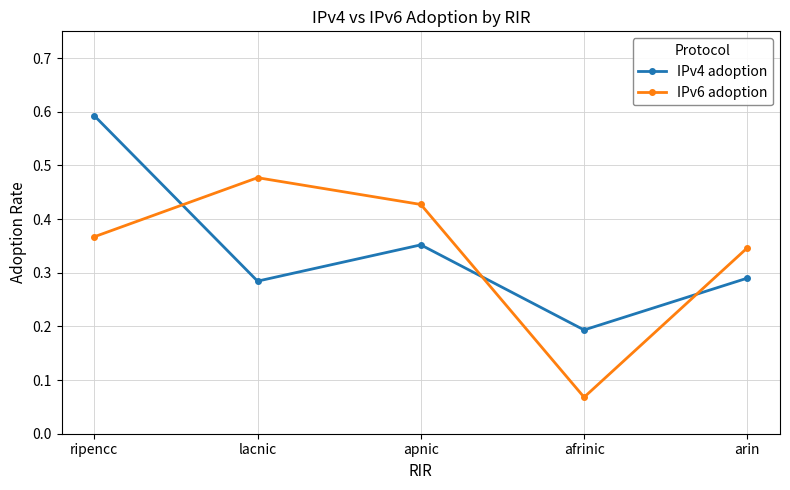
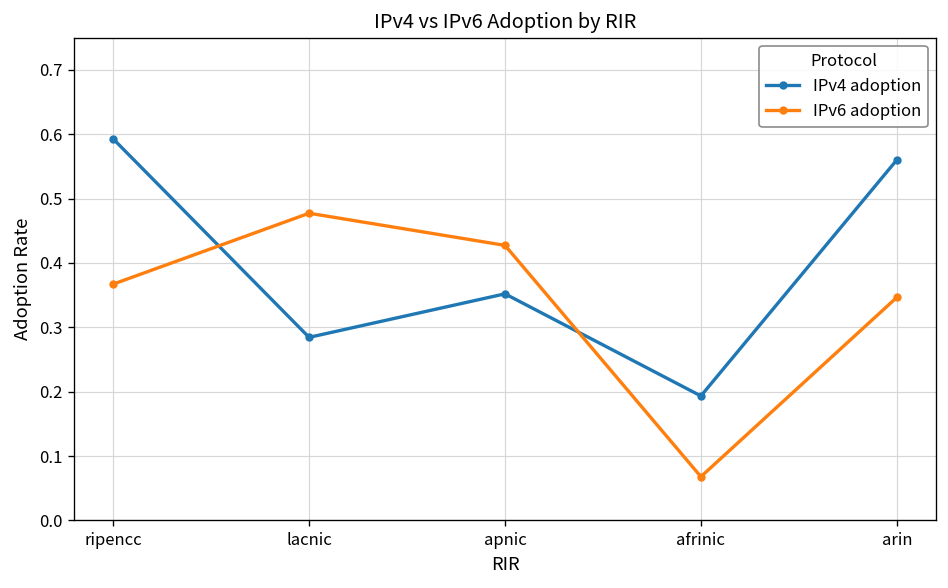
  {
    "IPv4 adoption": {
      "ripencc": 0.59,
      "lacnic": 0.28,
      "apnic": 0.35,
      "afrinic": 0.19,
-     "arin": 0.29
+     "arin": 0.56
    },
    "IPv6 adoption": {
      "ripencc": 0.37,
      "lacnic": 0.48,
      "apnic": 0.43,
      "afrinic": 0.07,
      "arin": 0.35
    }
  }
